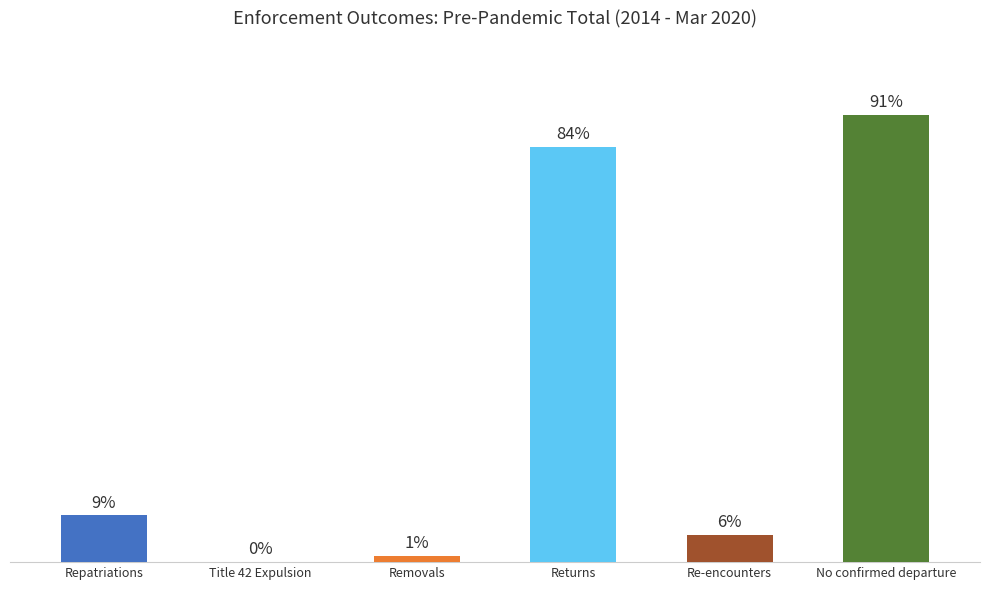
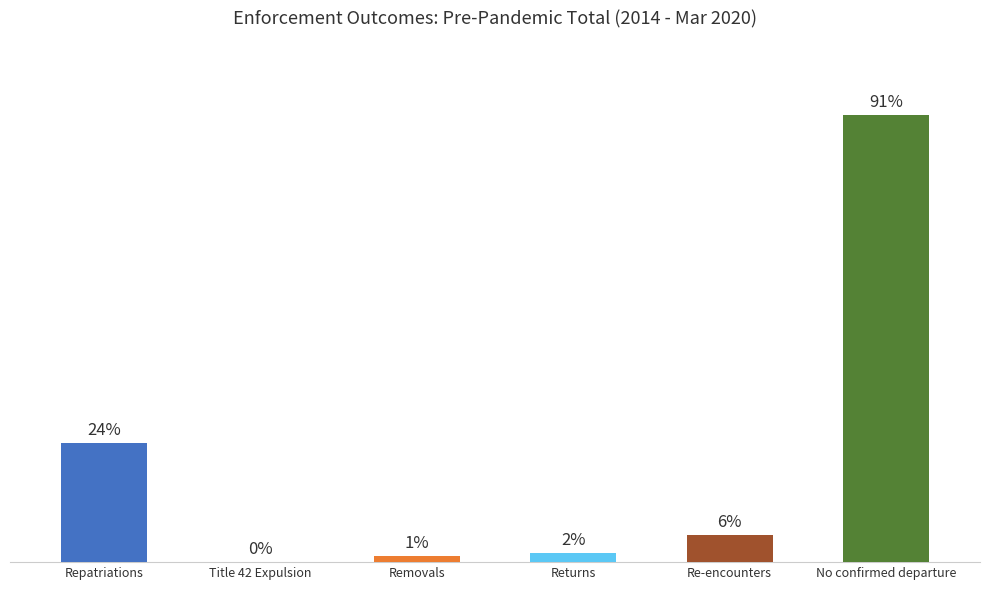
  {
-   "Repatriations": "9%",
+   "Repatriations": "24%",
    "Title 42 Expulsion": "0%",
    "Removals": "1%",
-   "Returns": "84%",
+   "Returns": "2%",
    "Re-encounters": "6%",
    "No confirmed departure": "91%"
  }
